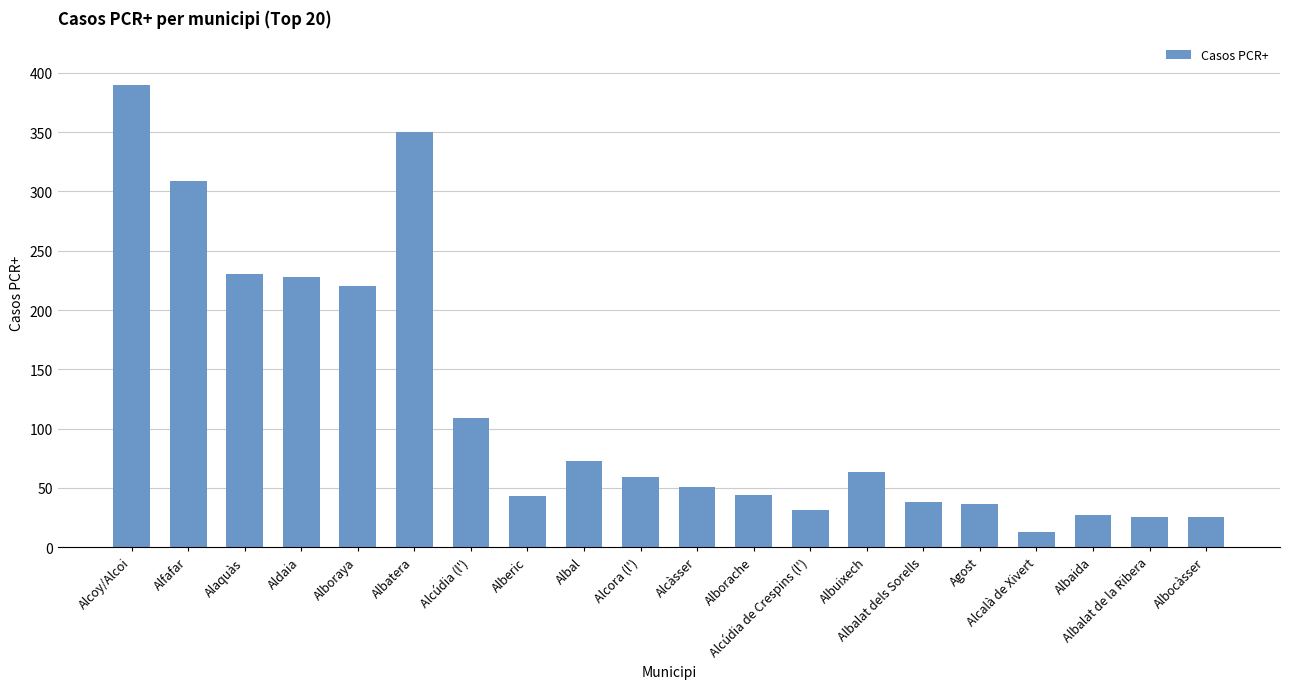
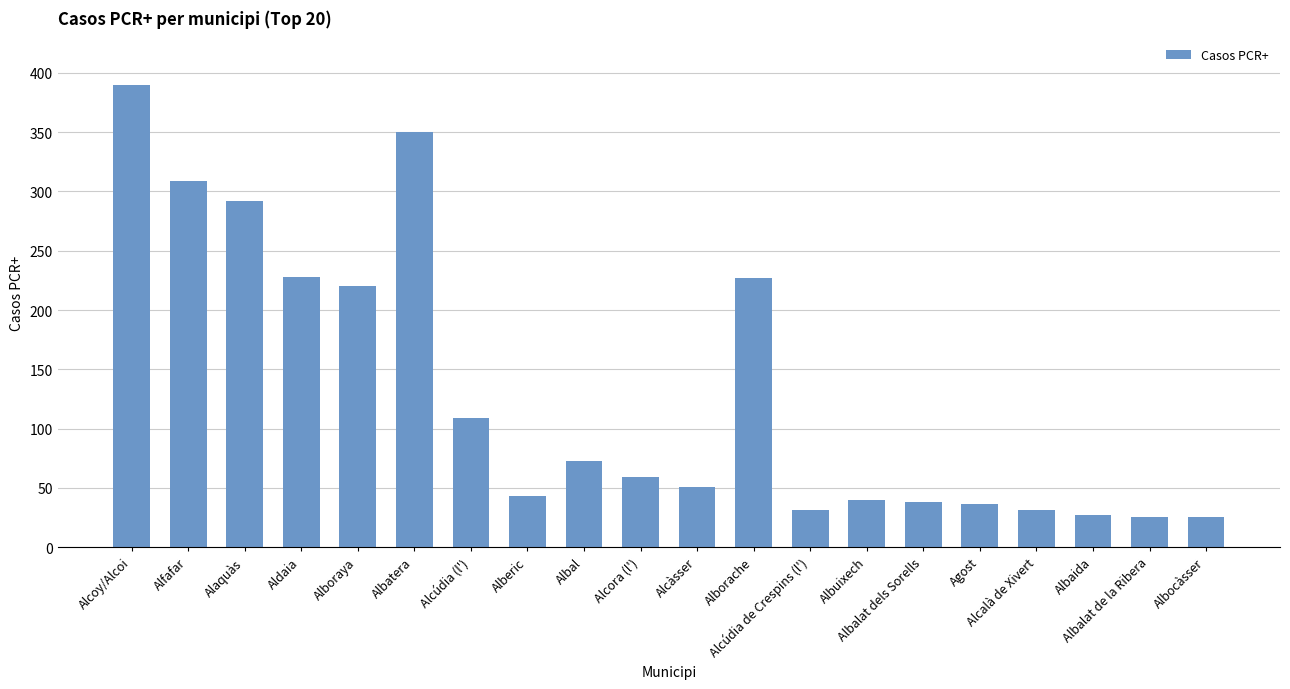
  {
    "Alcoy/Alcoi": 390,
    "Alfafar": 309,
-   "Alaquàs": 230,
+   "Alaquàs": 292,
    "Aldaia": 228,
    "Alboraya": 220,
    "Albatera": 350,
    "Alcúdia (l')": 109,
    "Alberic": 43,
    "Albal": 73,
    "Alcora (l')": 59,
    "Alcàsser": 51,
-   "Alborache": 44,
+   "Alborache": 227,
    "Alcúdia de Crespins (l')": 31,
-   "Albuixech": 63,
+   "Albuixech": 40,
    "Albalat dels Sorells": 38,
    "Agost": 36,
-   "Alcalà de Xivert": 13,
+   "Alcalà de Xivert": 31,
    "Albaida": 27,
    "Albalat de la Ribera": 25,
    "Albocàsser": 25
  }
